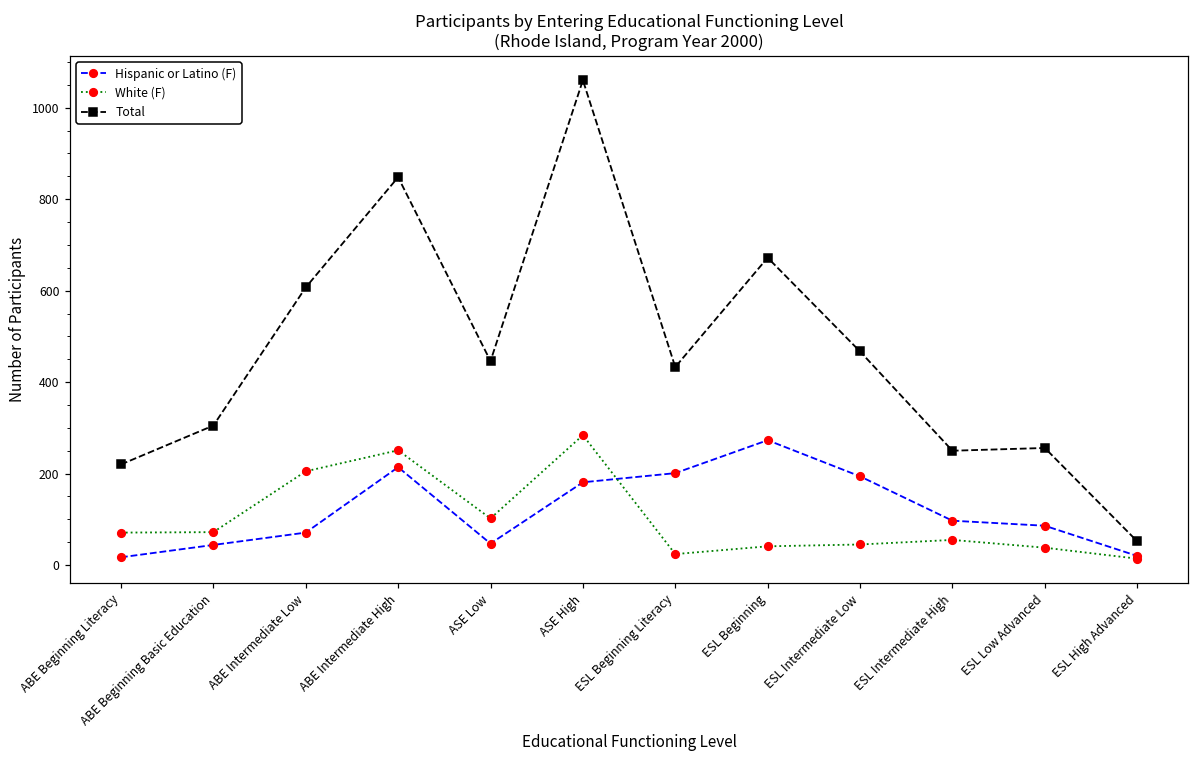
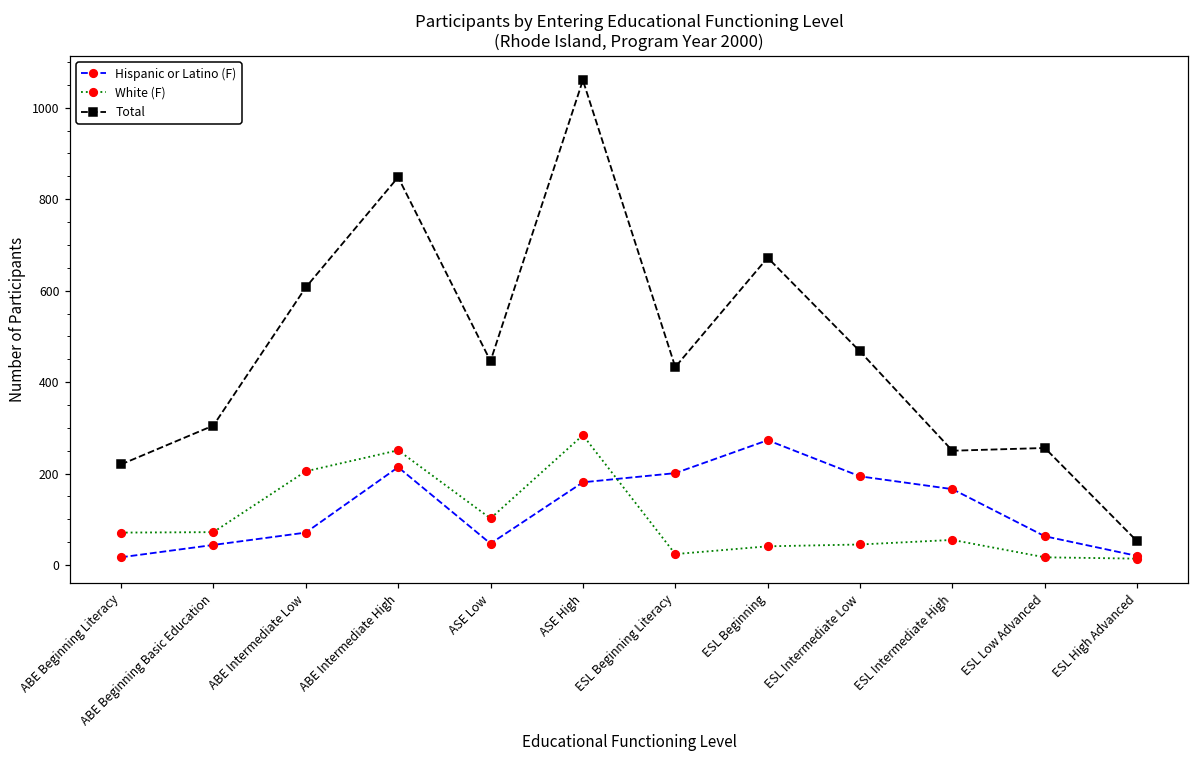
  {
    "Hispanic or Latino (F)": {
      "ABE Beginning Literacy": 20,
      "ABE Beginning Basic Education": 40,
      "ABE Intermediate Low": 70,
      "ABE Intermediate High": 210,
      "ASE Low": 50,
      "ASE High": 180,
      "ESL Beginning Literacy": 200,
      "ESL Beginning": 270,
      "ESL Intermediate Low": 190,
-     "ESL Intermediate High": 100,
-     "ESL Low Advanced": 90
+     "ESL Intermediate High": 170,
+     "ESL Low Advanced": 60
    },
    "White (F)": {
      "ABE Beginning Literacy": 70,
      "ABE Beginning Basic Education": 70,
      "ABE Intermediate Low": 210,
      "ABE Intermediate High": 250,
      "ASE Low": 100,
      "ASE High": 280,
      "ESL Beginning Literacy": 20,
      "ESL Beginning": 40,
      "ESL Intermediate Low": 50,
      "ESL Intermediate High": 60,
-     "ESL Low Advanced": 40
+     "ESL Low Advanced": 20
    },
    "Total": {
      "ABE Beginning Literacy": 220,
      "ABE Beginning Basic Education": 310,
      "ABE Intermediate Low": 610,
      "ABE Intermediate High": 850,
      "ASE Low": 450,
      "ASE High": 1060,
      "ESL Beginning Literacy": 430,
      "ESL Beginning": 670,
      "ESL Intermediate Low": 470,
      "ESL Intermediate High": 250,
      "ESL Low Advanced": 260,
      "ESL High Advanced": 50
    }
  }
